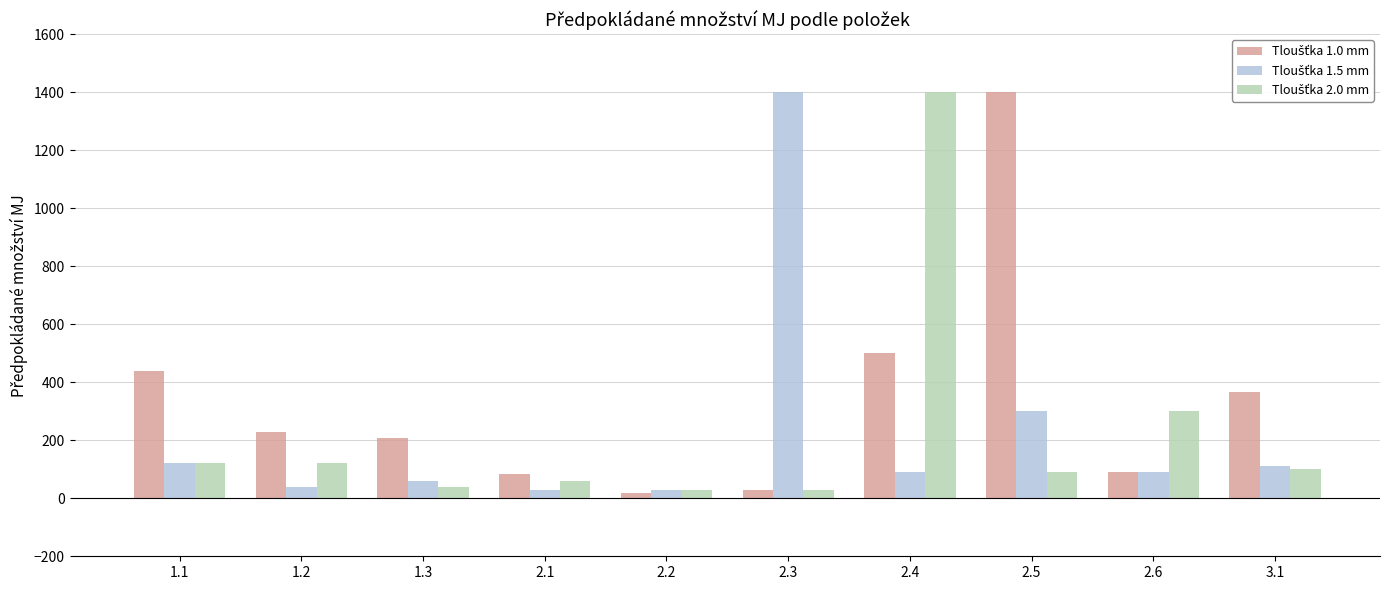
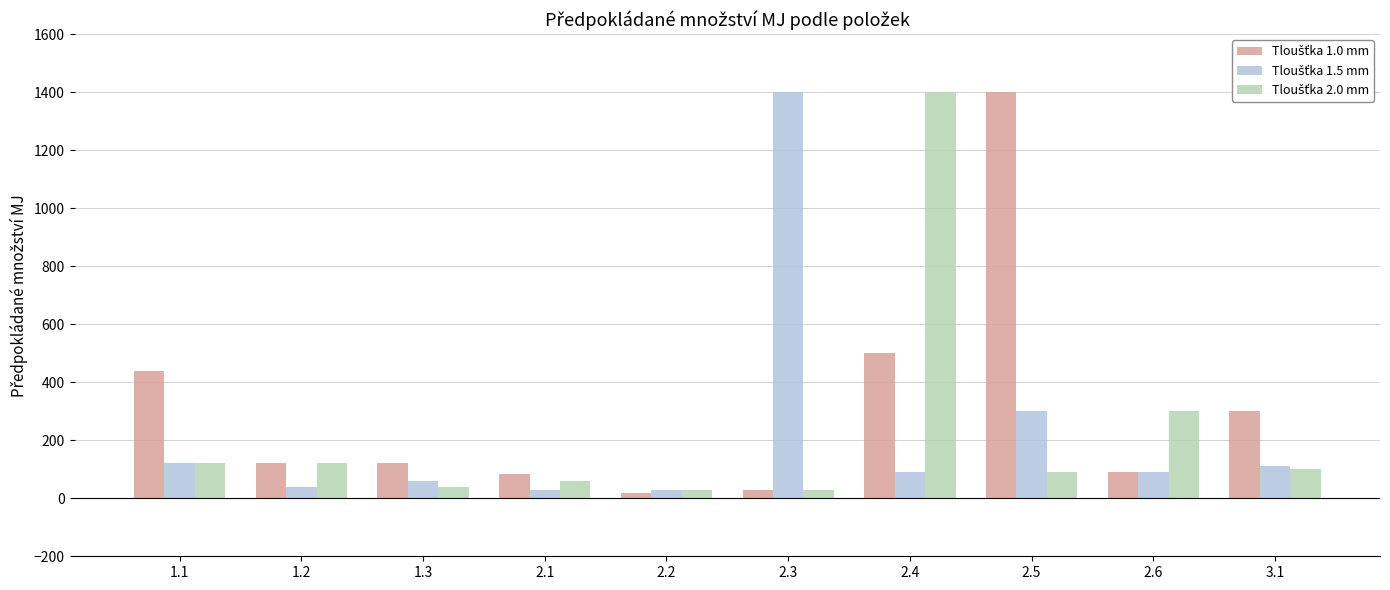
  {
    "Tloušťka 1.0 mm": {
      "1.1": 440,
-     "1.2": 230,
-     "1.3": 210,
+     "1.2": 120,
+     "1.3": 120,
      "2.1": 80,
      "2.2": 20,
      "2.3": 30,
      "2.4": 500,
      "2.5": 1400,
      "2.6": 90,
-     "3.1": 370
+     "3.1": 300
    }
  }
